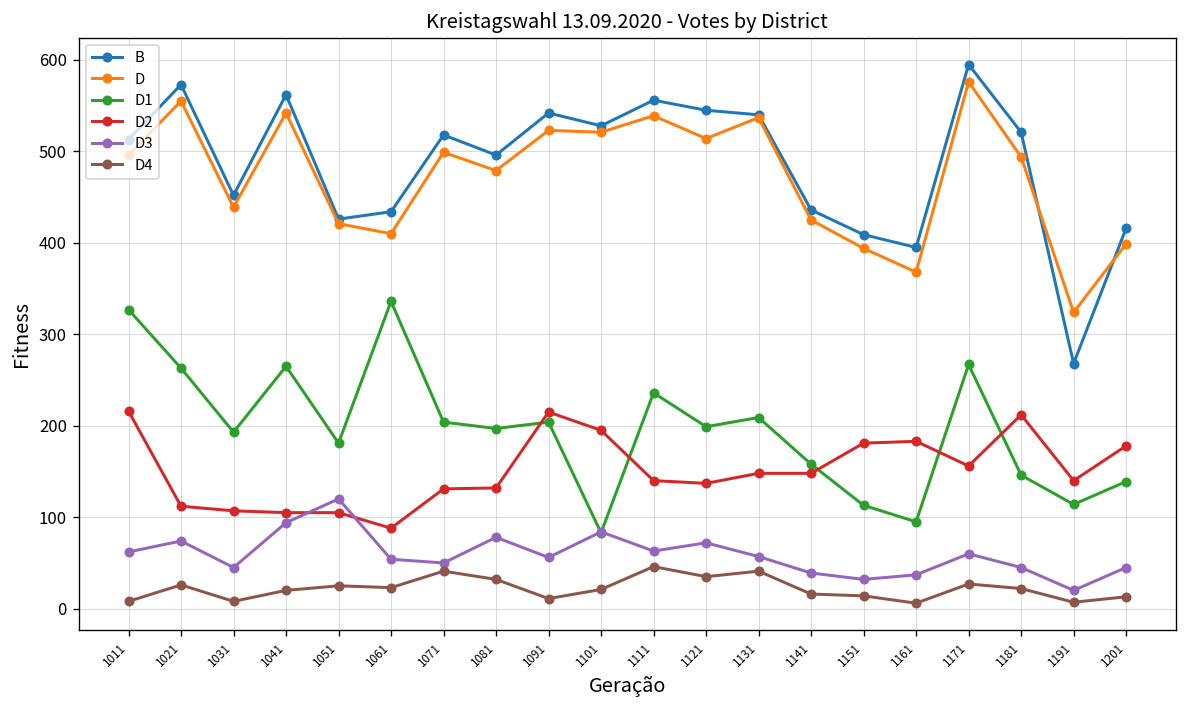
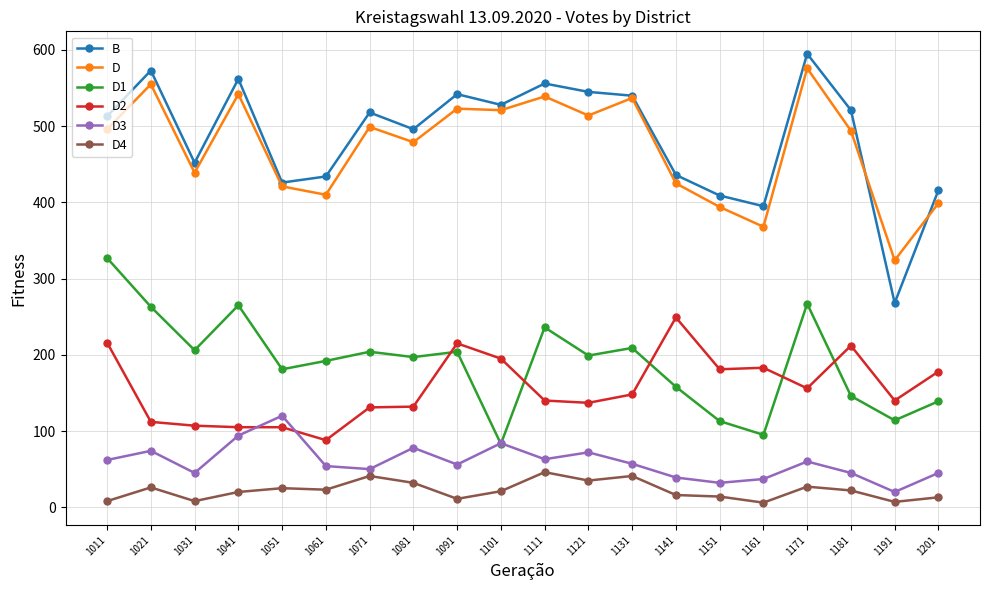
  {
    "B": {
      "1021": 570,
      "1031": 450,
      "1041": 560,
      "1051": 430,
      "1061": 430,
      "1071": 520,
      "1081": 500,
      "1091": 540,
      "1101": 530,
      "1111": 560,
      "1121": 550,
      "1141": 440,
      "1151": 410,
      "1161": 400,
      "1171": 600,
      "1181": 520,
      "1191": 270,
      "1201": 420
    },
    "D": {
      "1021": 560,
      "1031": 440,
      "1041": 540,
      "1051": 420,
      "1061": 410,
      "1071": 500,
      "1081": 480,
      "1091": 520,
      "1101": 520,
      "1111": 540,
      "1121": 510,
      "1141": 430,
      "1151": 390,
      "1161": 370,
      "1171": 580,
      "1181": 490,
      "1191": 320,
      "1201": 400
    },
    "D1": {
      "1011": 330,
      "1021": 260,
-     "1031": 190,
+     "1031": 210,
      "1041": 270,
      "1051": 180,
-     "1061": 340,
+     "1061": 190,
      "1071": 200,
      "1081": 200,
      "1091": 200,
      "1111": 240,
      "1121": 200,
      "1131": 210,
      "1141": 160,
      "1151": 110,
      "1161": 100,
      "1171": 270,
      "1181": 150,
      "1191": 110,
      "1201": 140
    },
    "D2": {
      "1011": 220,
      "1021": 110,
      "1031": 110,
      "1041": 110,
      "1051": 110,
      "1061": 90,
      "1071": 130,
      "1081": 130,
      "1091": 220,
      "1101": 200,
      "1111": 140,
      "1121": 140,
      "1131": 150,
-     "1141": 150,
+     "1141": 250,
      "1151": 180,
      "1161": 180,
      "1171": 160,
      "1181": 210,
      "1191": 140,
      "1201": 180
    },
    "D3": {
      "1011": 60,
      "1021": 70,
      "1031": 50,
      "1041": 90,
      "1051": 120,
      "1061": 50,
      "1071": 50,
      "1081": 80,
      "1091": 60,
      "1111": 60,
      "1121": 70,
      "1131": 60,
      "1141": 40,
      "1151": 30,
      "1161": 40,
      "1171": 60,
      "1181": 50,
      "1191": 20,
      "1201": 50
    },
    "D4": {
      "1011": 10,
      "1021": 30,
      "1031": 10,
      "1041": 20,
      "1051": 30,
      "1061": 20,
      "1071": 40,
      "1081": 30,
      "1091": 10,
      "1101": 20,
      "1111": 50,
      "1121": 40,
      "1131": 40,
      "1141": 20,
      "1151": 10,
      "1161": 10,
      "1171": 30,
      "1181": 20,
      "1191": 10,
      "1201": 10
    }
  }
